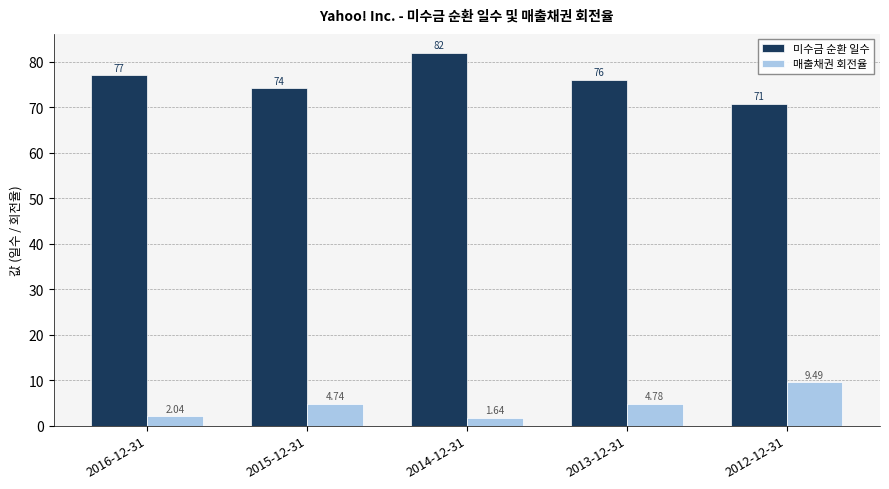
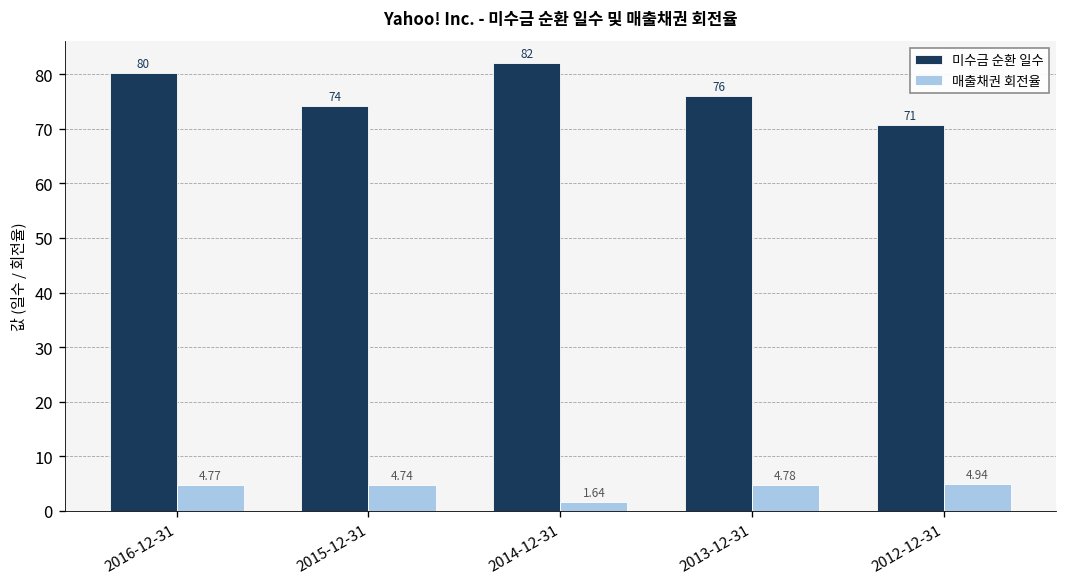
  {
    "미수금 순환 일수": {
-     "2016-12-31": 77,
+     "2016-12-31": 80,
      "2015-12-31": 74,
      "2014-12-31": 82,
      "2013-12-31": 76,
      "2012-12-31": 71
    },
    "매출채권 회전율": {
-     "2016-12-31": 2.04,
+     "2016-12-31": 4.77,
      "2015-12-31": 4.74,
      "2014-12-31": 1.64,
      "2013-12-31": 4.78,
-     "2012-12-31": 9.49
+     "2012-12-31": 4.94
    }
  }
